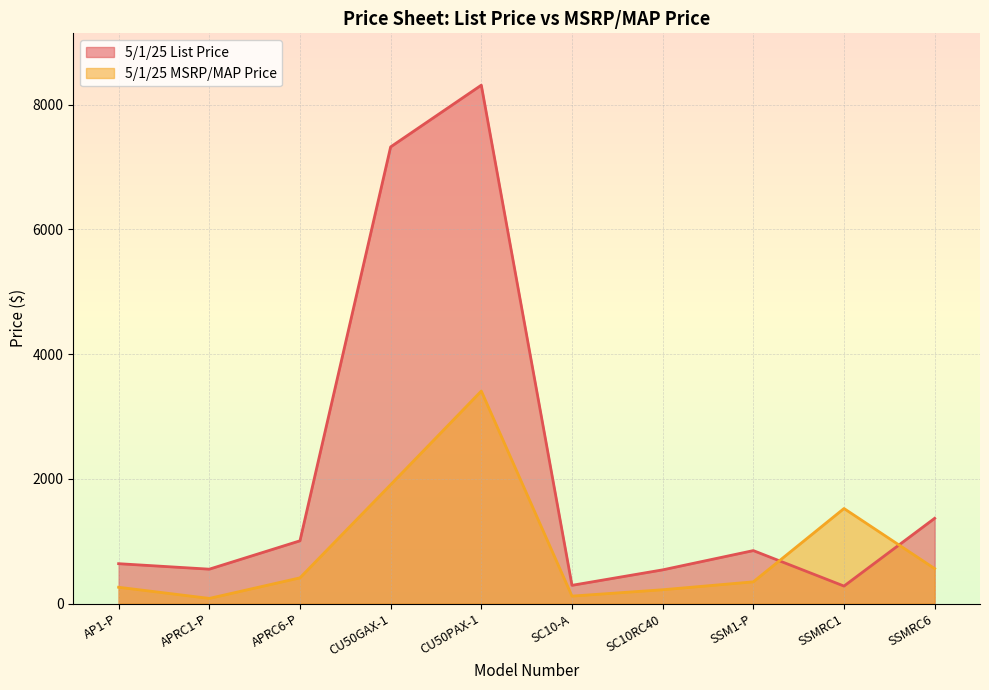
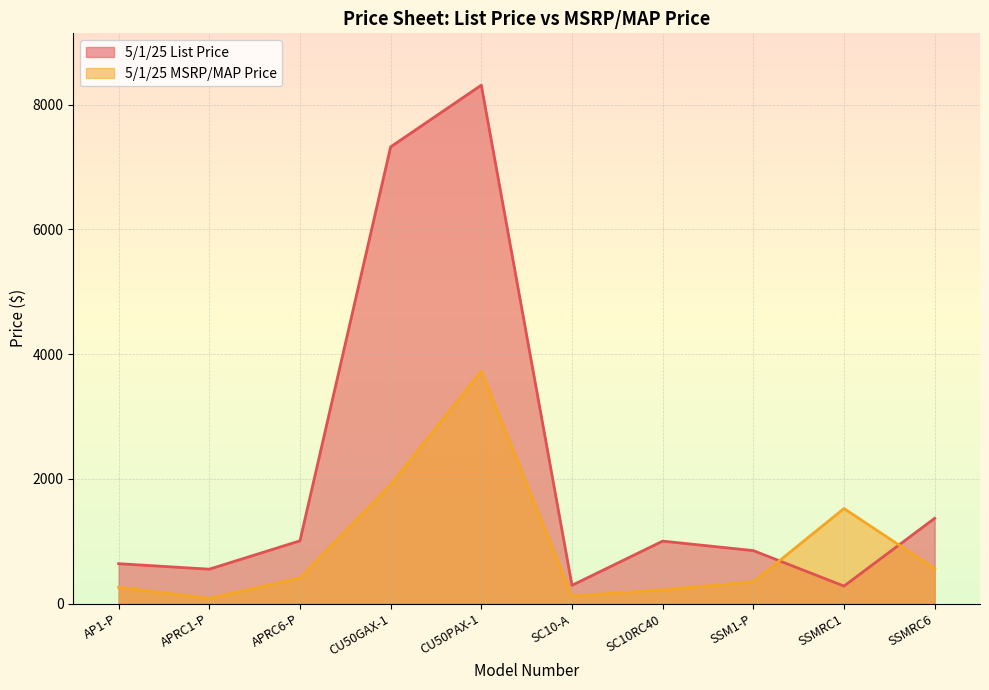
  {
    "5/1/25 List Price": {
      "AP1-P": 600,
      "APRC1-P": 600,
      "APRC6-P": 1000,
      "CU50GAX-1": 7300,
      "CU50PAX-1": 8300,
      "SC10-A": 300,
-     "SC10RC40": 500,
+     "SC10RC40": 1000,
      "SSM1-P": 800,
      "SSMRC1": 300,
      "SSMRC6": 1400
    },
    "5/1/25 MSRP/MAP Price": {
      "AP1-P": 300,
      "APRC1-P": 100,
      "APRC6-P": 400,
      "CU50GAX-1": 1900,
-     "CU50PAX-1": 3400,
+     "CU50PAX-1": 3700,
      "SC10-A": 100,
      "SC10RC40": 200,
      "SSM1-P": 300,
      "SSMRC1": 1500,
      "SSMRC6": 600
    }
  }
